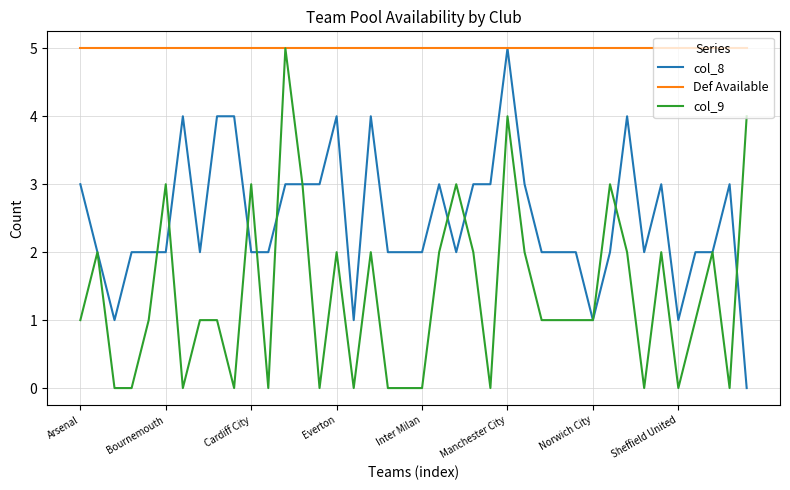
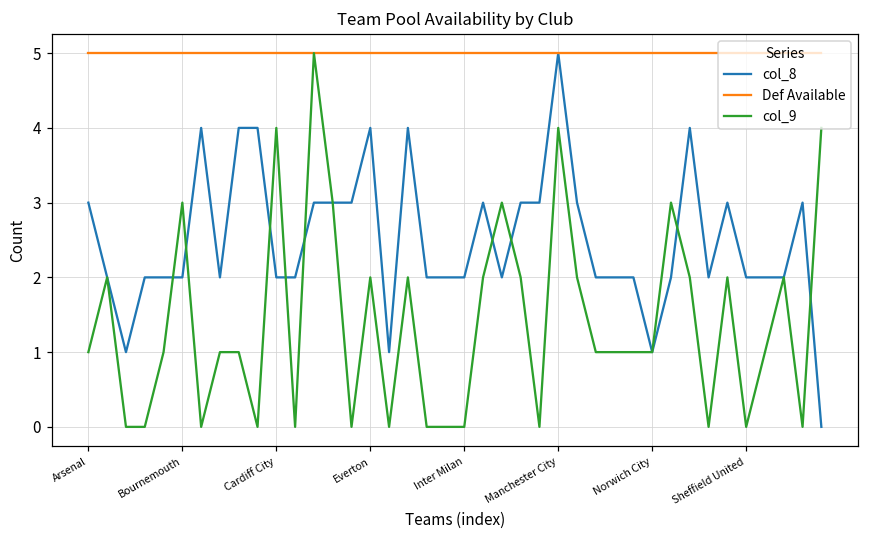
  {
    "col_8": {
      "Arsenal": 3,
      "Bournemouth": 2,
      "Cardiff City": 2,
      "Everton": 4,
      "Inter Milan": 2,
-     "Sheffield United": 1
+     "Sheffield United": 2
    },
    "Def Available": {
      "Arsenal": 5,
      "Bournemouth": 5,
      "Cardiff City": 5,
      "Everton": 5,
      "Inter Milan": 5,
      "Norwich City": 5
    },
    "col_9": {
      "Arsenal": 1,
      "Bournemouth": 3,
-     "Cardiff City": 3,
+     "Cardiff City": 4,
      "Everton": 2,
      "Inter Milan": 0,
      "Manchester City": 4,
      "Sheffield United": 0
    }
  }
